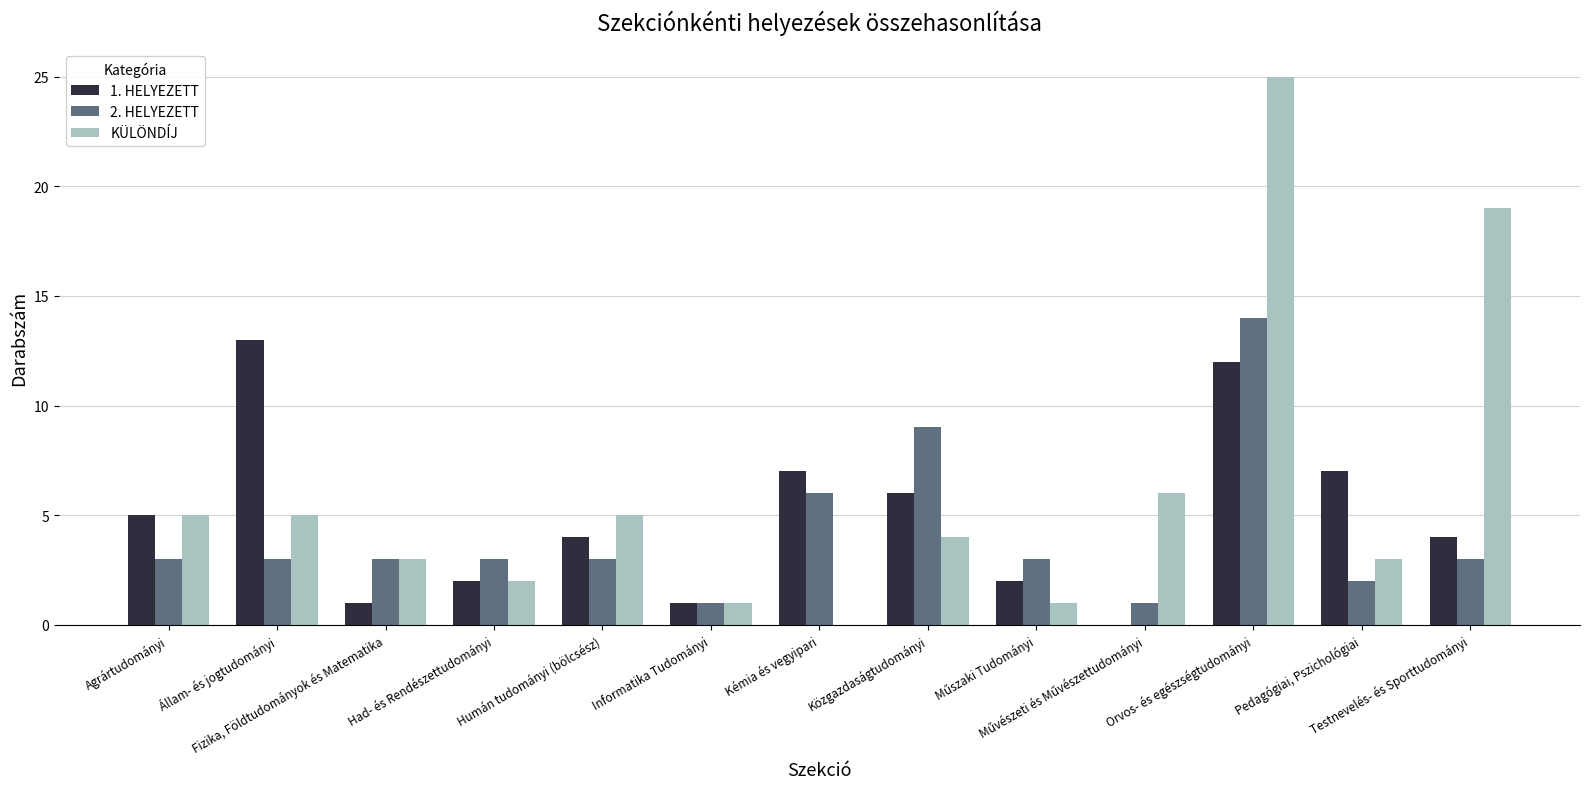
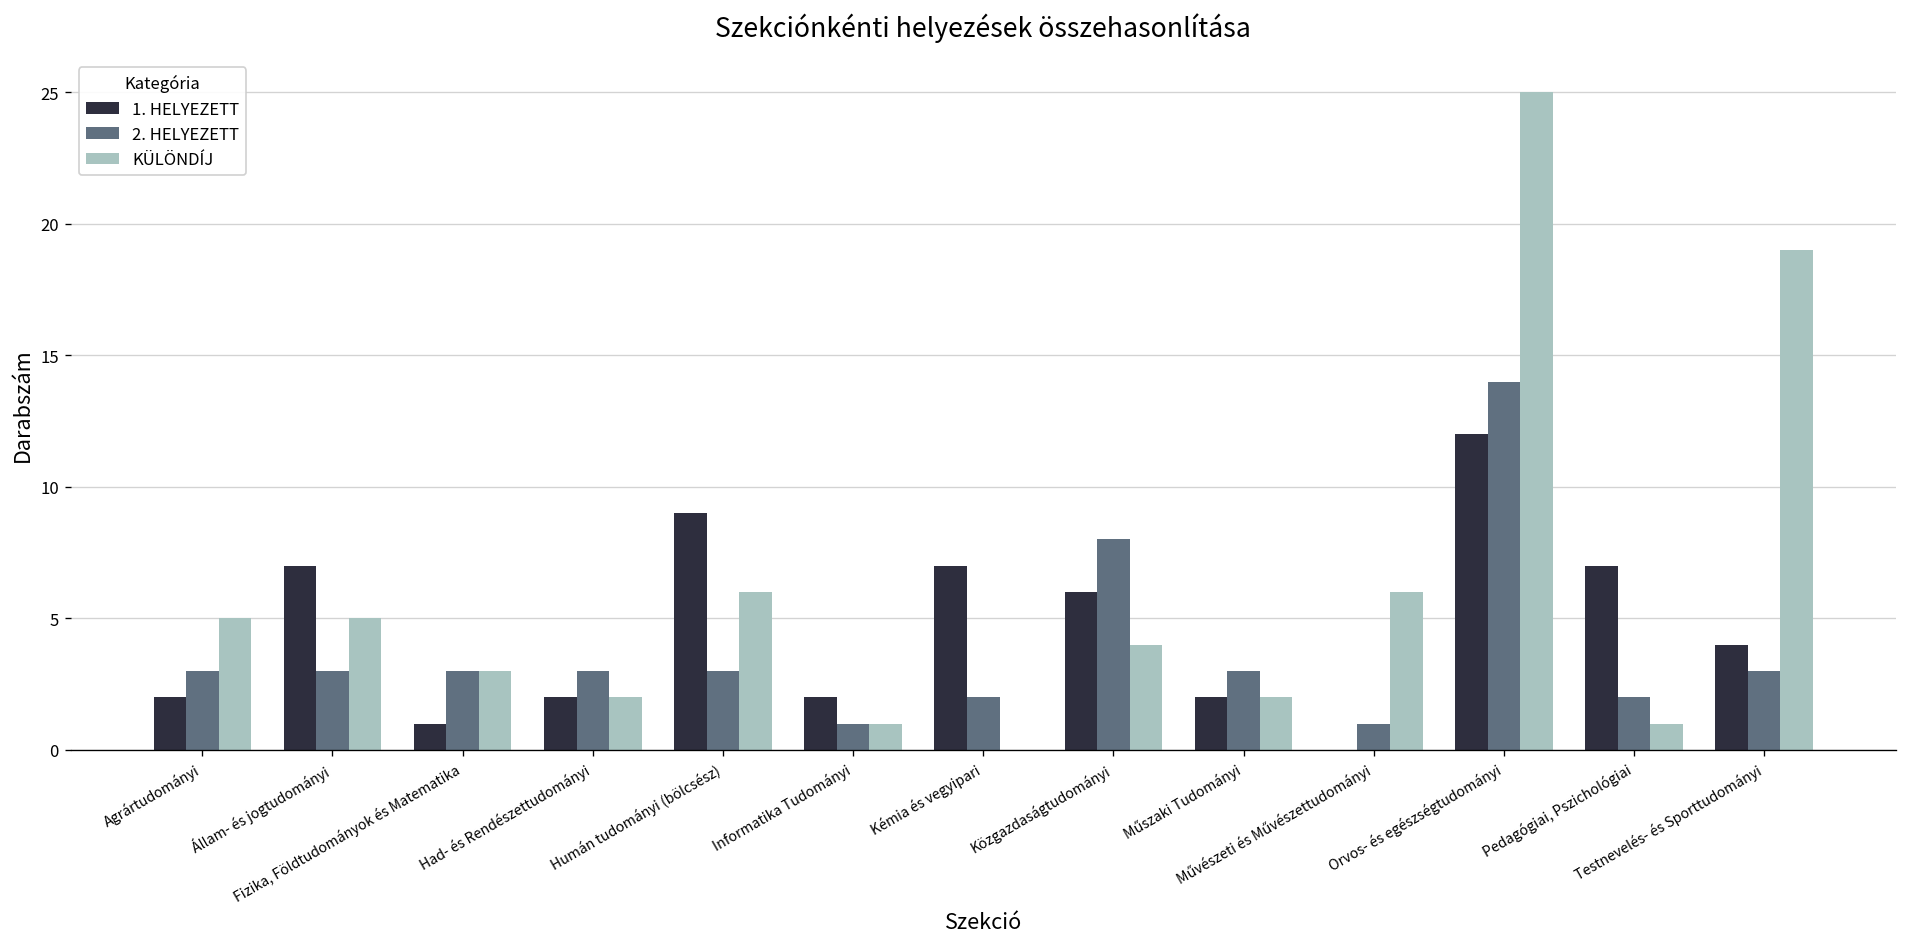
  {
    "1. HELYEZETT": {
-     "Agrártudományi": 5,
-     "Állam- és jogtudományi": 13,
+     "Agrártudományi": 2,
+     "Állam- és jogtudományi": 7,
      "Fizika, Földtudományok és Matematika": 1,
      "Had- és Rendészettudományi": 2,
-     "Humán tudományi (bölcsész)": 4,
-     "Informatika Tudományi": 1,
+     "Humán tudományi (bölcsész)": 9,
+     "Informatika Tudományi": 2,
      "Kémia és vegyipari": 7,
      "Közgazdaságtudományi": 6,
      "Műszaki Tudományi": 2,
      "Művészeti és Művészettudományi": 0,
      "Orvos- és egészségtudományi": 12,
      "Pedagógiai, Pszichológiai": 7,
      "Testnevelés- és Sporttudományi": 4
    },
    "2. HELYEZETT": {
      "Agrártudományi": 3,
      "Állam- és jogtudományi": 3,
      "Fizika, Földtudományok és Matematika": 3,
      "Had- és Rendészettudományi": 3,
      "Humán tudományi (bölcsész)": 3,
      "Informatika Tudományi": 1,
-     "Kémia és vegyipari": 6,
-     "Közgazdaságtudományi": 9,
+     "Kémia és vegyipari": 2,
+     "Közgazdaságtudományi": 8,
      "Műszaki Tudományi": 3,
      "Művészeti és Művészettudományi": 1,
      "Orvos- és egészségtudományi": 14,
      "Pedagógiai, Pszichológiai": 2,
      "Testnevelés- és Sporttudományi": 3
    },
    "KÜLÖNDÍJ": {
      "Agrártudományi": 5,
      "Állam- és jogtudományi": 5,
      "Fizika, Földtudományok és Matematika": 3,
      "Had- és Rendészettudományi": 2,
-     "Humán tudományi (bölcsész)": 5,
+     "Humán tudományi (bölcsész)": 6,
      "Informatika Tudományi": 1,
      "Kémia és vegyipari": 0,
      "Közgazdaságtudományi": 4,
-     "Műszaki Tudományi": 1,
+     "Műszaki Tudományi": 2,
      "Művészeti és Művészettudományi": 6,
      "Orvos- és egészségtudományi": 25,
-     "Pedagógiai, Pszichológiai": 3,
+     "Pedagógiai, Pszichológiai": 1,
      "Testnevelés- és Sporttudományi": 19
    }
  }
